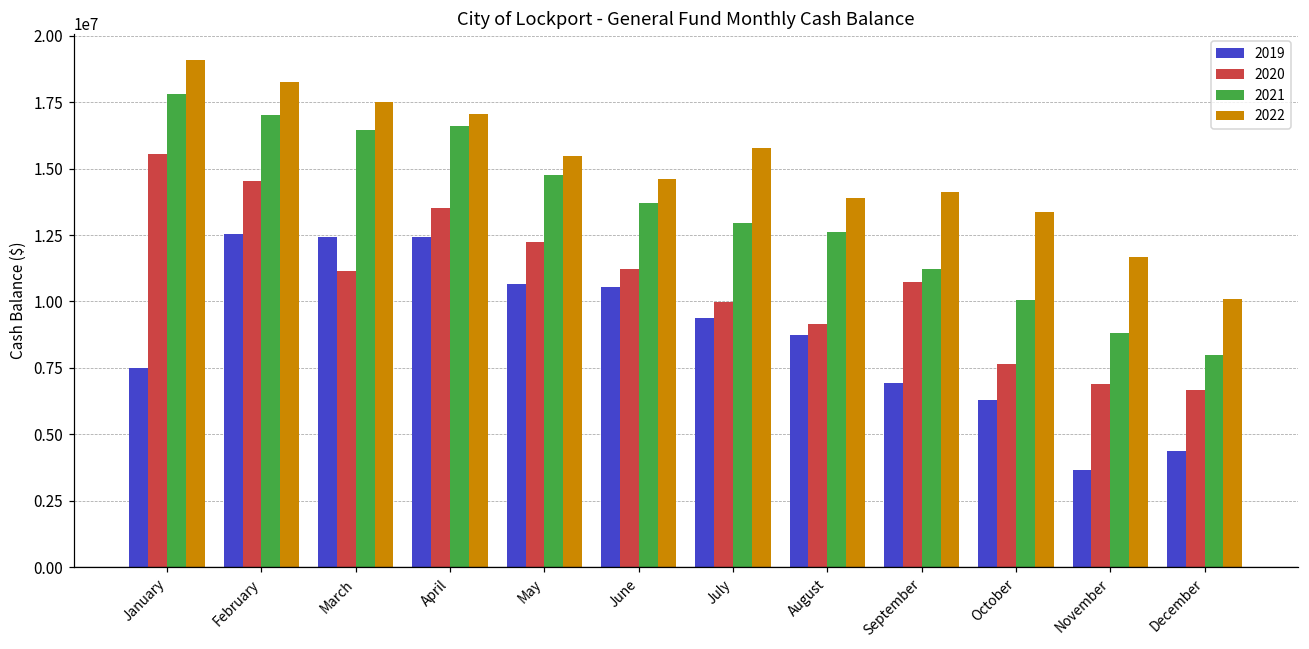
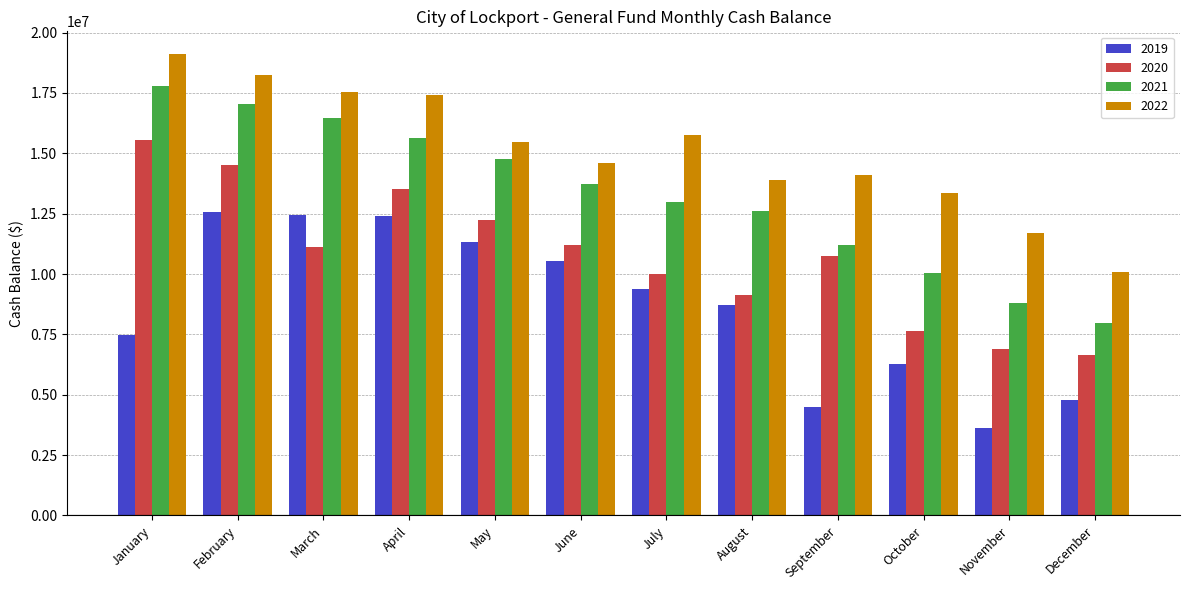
  {
    "2019": {
      "January": 7500000,
      "February": 12600000,
      "March": 12400000,
      "April": 12400000,
-     "May": 10700000,
+     "May": 11300000,
      "June": 10500000,
      "July": 9400000,
      "August": 8700000,
-     "September": 6900000,
+     "September": 4500000,
      "October": 6300000,
      "November": 3600000,
-     "December": 4400000
+     "December": 4800000
    },
    "2020": {
      "January": 15500000,
      "February": 14500000,
      "March": 11100000,
      "April": 13500000,
      "May": 12200000,
      "June": 11200000,
      "July": 10000000,
      "August": 9100000,
      "September": 10700000,
      "October": 7700000,
      "November": 6900000,
      "December": 6700000
    },
    "2021": {
      "January": 17800000,
      "February": 17000000,
      "March": 16500000,
-     "April": 16600000,
+     "April": 15600000,
      "May": 14800000,
      "June": 13700000,
      "July": 13000000,
      "August": 12600000,
      "September": 11200000,
      "October": 10100000,
      "November": 8800000,
      "December": 8000000
    },
    "2022": {
      "January": 19100000,
      "February": 18300000,
      "March": 17500000,
-     "April": 17000000,
+     "April": 17400000,
      "May": 15500000,
      "June": 14600000,
      "July": 15800000,
      "August": 13900000,
      "September": 14100000,
      "October": 13400000,
      "November": 11700000,
      "December": 10100000
    }
  }
